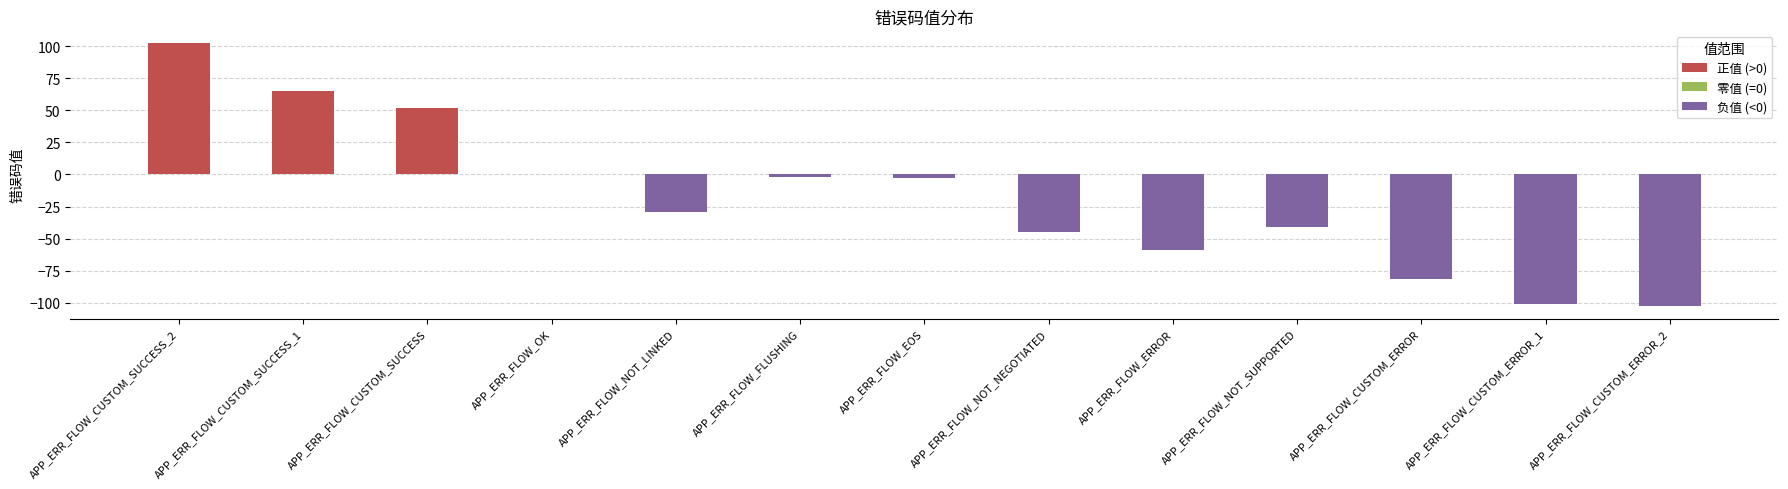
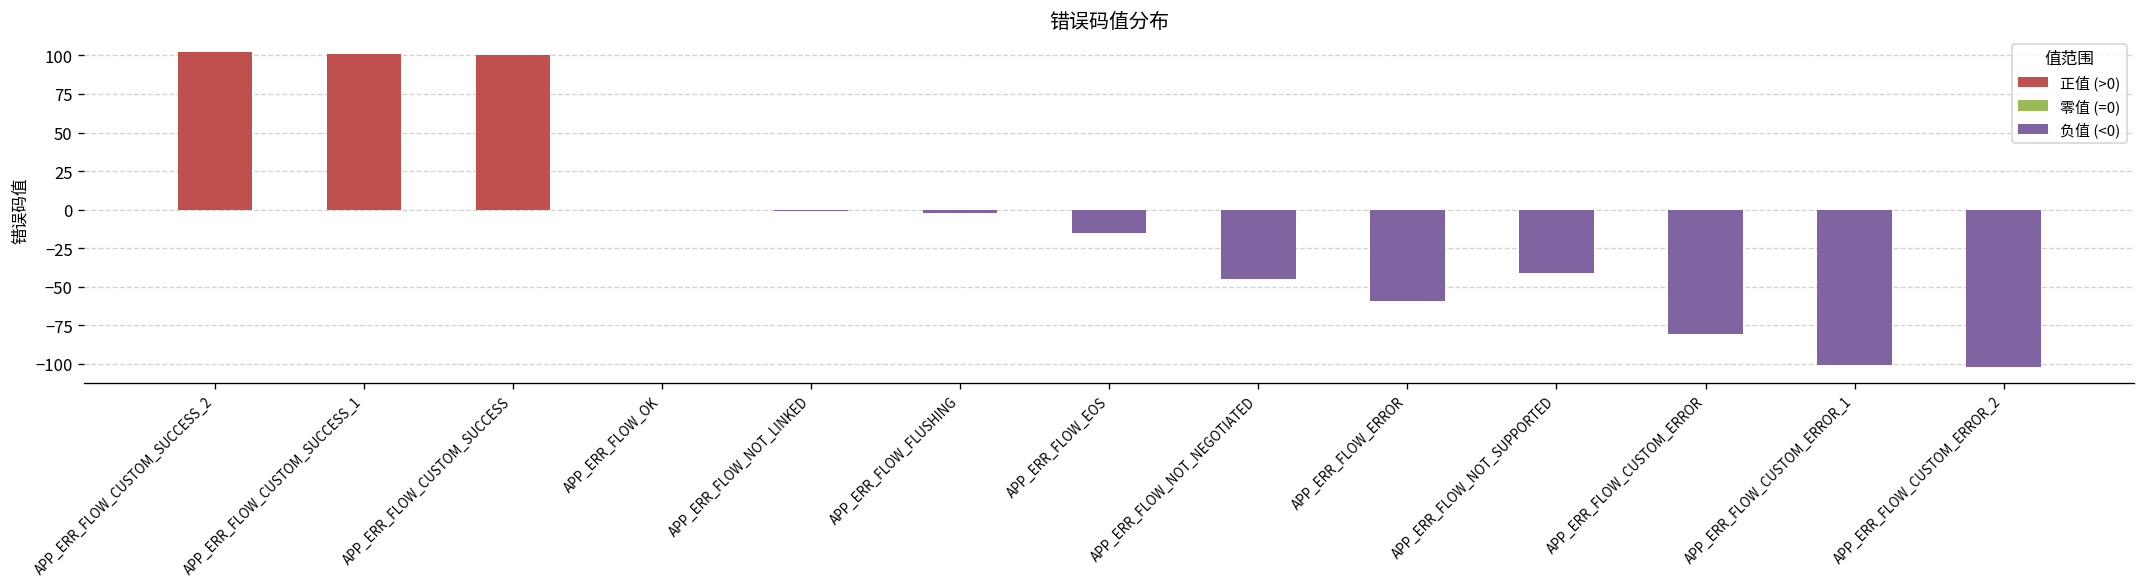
  {
    "APP_ERR_FLOW_CUSTOM_SUCCESS_2": 102,
-   "APP_ERR_FLOW_CUSTOM_SUCCESS_1": 65,
-   "APP_ERR_FLOW_CUSTOM_SUCCESS": 52,
+   "APP_ERR_FLOW_CUSTOM_SUCCESS_1": 101,
+   "APP_ERR_FLOW_CUSTOM_SUCCESS": 100,
    "APP_ERR_FLOW_OK": 0,
-   "APP_ERR_FLOW_NOT_LINKED": -29,
+   "APP_ERR_FLOW_NOT_LINKED": -1,
    "APP_ERR_FLOW_FLUSHING": -2,
-   "APP_ERR_FLOW_EOS": -3,
+   "APP_ERR_FLOW_EOS": -15,
    "APP_ERR_FLOW_NOT_NEGOTIATED": -45,
    "APP_ERR_FLOW_ERROR": -59,
    "APP_ERR_FLOW_NOT_SUPPORTED": -41,
    "APP_ERR_FLOW_CUSTOM_ERROR": -81,
    "APP_ERR_FLOW_CUSTOM_ERROR_1": -101,
    "APP_ERR_FLOW_CUSTOM_ERROR_2": -102
  }
